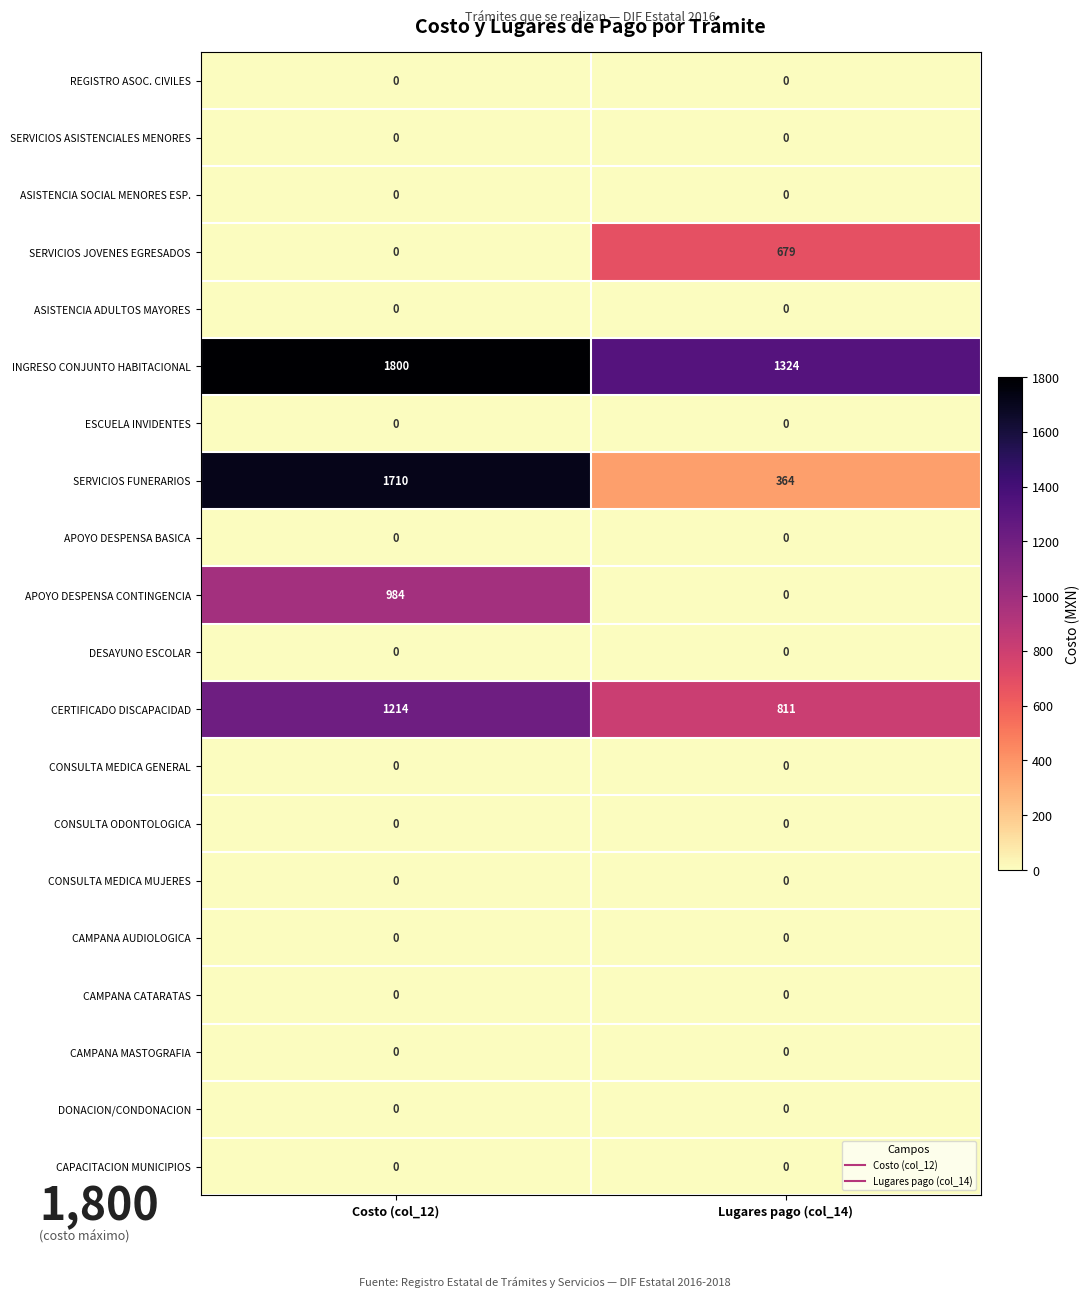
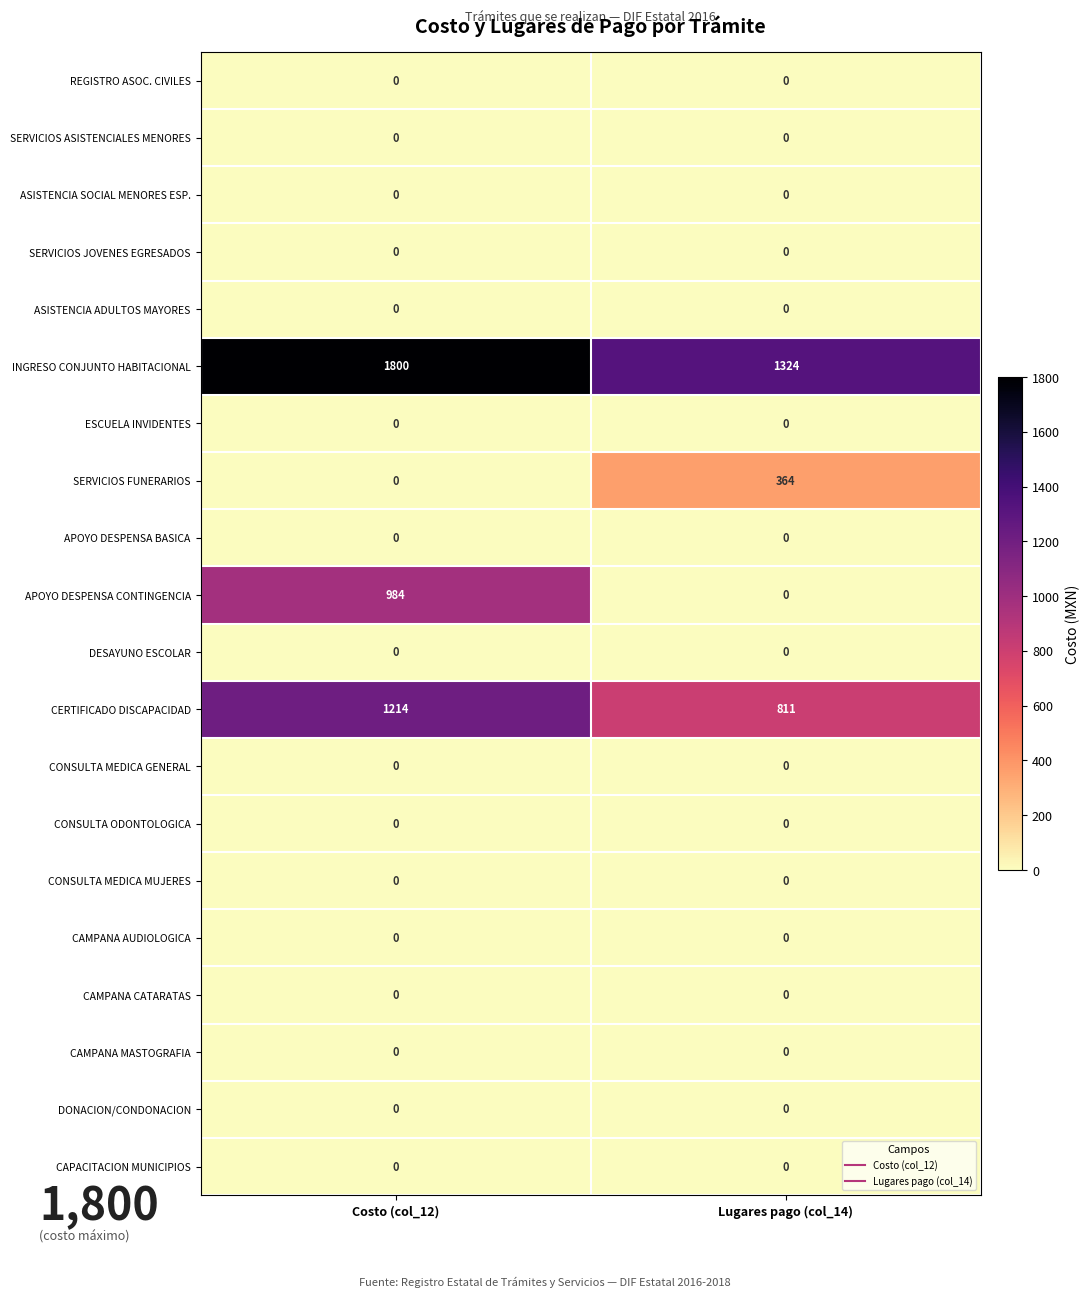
  {
    "REGISTRO ASOC. CIVILES": {
      "Costo (col_12)": 0,
      "Lugares pago (col_14)": 0
    },
    "SERVICIOS ASISTENCIALES MENORES": {
      "Costo (col_12)": 0,
      "Lugares pago (col_14)": 0
    },
    "ASISTENCIA SOCIAL MENORES ESP.": {
      "Costo (col_12)": 0,
      "Lugares pago (col_14)": 0
    },
    "SERVICIOS JOVENES EGRESADOS": {
      "Costo (col_12)": 0,
-     "Lugares pago (col_14)": 679
+     "Lugares pago (col_14)": 0
    },
    "ASISTENCIA ADULTOS MAYORES": {
      "Costo (col_12)": 0,
      "Lugares pago (col_14)": 0
    },
    "INGRESO CONJUNTO HABITACIONAL": {
      "Costo (col_12)": 1800,
      "Lugares pago (col_14)": 1324
    },
    "ESCUELA INVIDENTES": {
      "Costo (col_12)": 0,
      "Lugares pago (col_14)": 0
    },
    "SERVICIOS FUNERARIOS": {
-     "Costo (col_12)": 1710,
+     "Costo (col_12)": 0,
      "Lugares pago (col_14)": 364
    },
    "APOYO DESPENSA BASICA": {
      "Costo (col_12)": 0,
      "Lugares pago (col_14)": 0
    },
    "APOYO DESPENSA CONTINGENCIA": {
      "Costo (col_12)": 984,
      "Lugares pago (col_14)": 0
    },
    "DESAYUNO ESCOLAR": {
      "Costo (col_12)": 0,
      "Lugares pago (col_14)": 0
    },
    "CERTIFICADO DISCAPACIDAD": {
      "Costo (col_12)": 1214,
      "Lugares pago (col_14)": 811
    },
    "CONSULTA MEDICA GENERAL": {
      "Costo (col_12)": 0,
      "Lugares pago (col_14)": 0
    },
    "CONSULTA ODONTOLOGICA": {
      "Costo (col_12)": 0,
      "Lugares pago (col_14)": 0
    },
    "CONSULTA MEDICA MUJERES": {
      "Costo (col_12)": 0,
      "Lugares pago (col_14)": 0
    },
    "CAMPANA AUDIOLOGICA": {
      "Costo (col_12)": 0,
      "Lugares pago (col_14)": 0
    },
    "CAMPANA CATARATAS": {
      "Costo (col_12)": 0,
      "Lugares pago (col_14)": 0
    },
    "CAMPANA MASTOGRAFIA": {
      "Costo (col_12)": 0,
      "Lugares pago (col_14)": 0
    },
    "DONACION/CONDONACION": {
      "Costo (col_12)": 0,
      "Lugares pago (col_14)": 0
    },
    "CAPACITACION MUNICIPIOS": {
      "Costo (col_12)": 0,
      "Lugares pago (col_14)": 0
    }
  }
